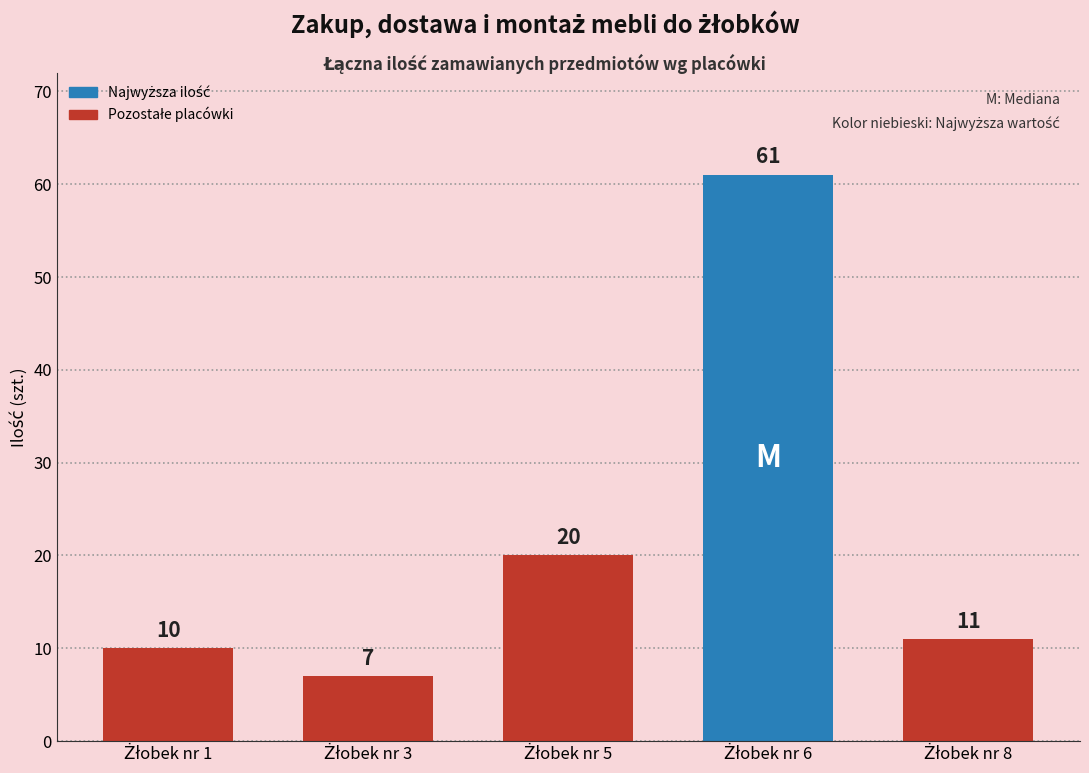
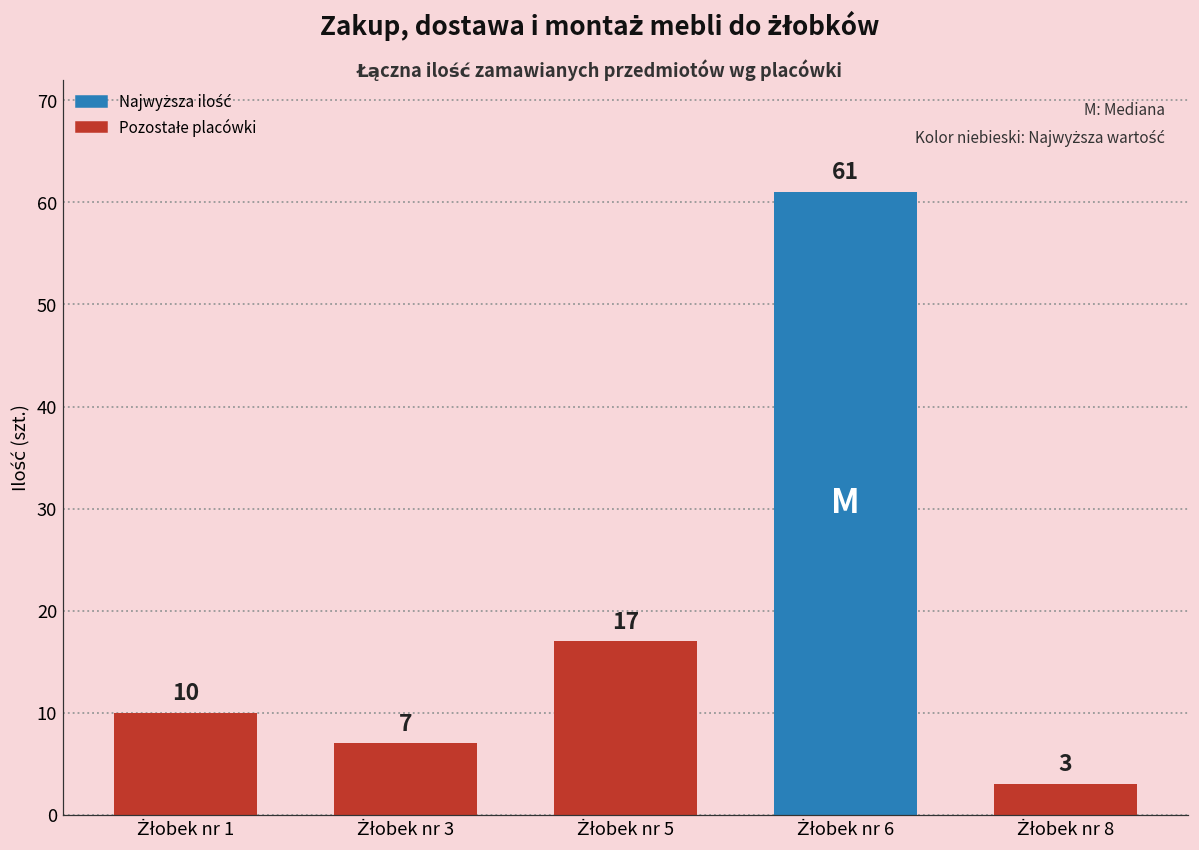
  {
    "Żłobek nr 1": 10,
    "Żłobek nr 3": 7,
-   "Żłobek nr 5": 20,
+   "Żłobek nr 5": 17,
    "Żłobek nr 6": 61,
-   "Żłobek nr 8": 11
+   "Żłobek nr 8": 3
  }
